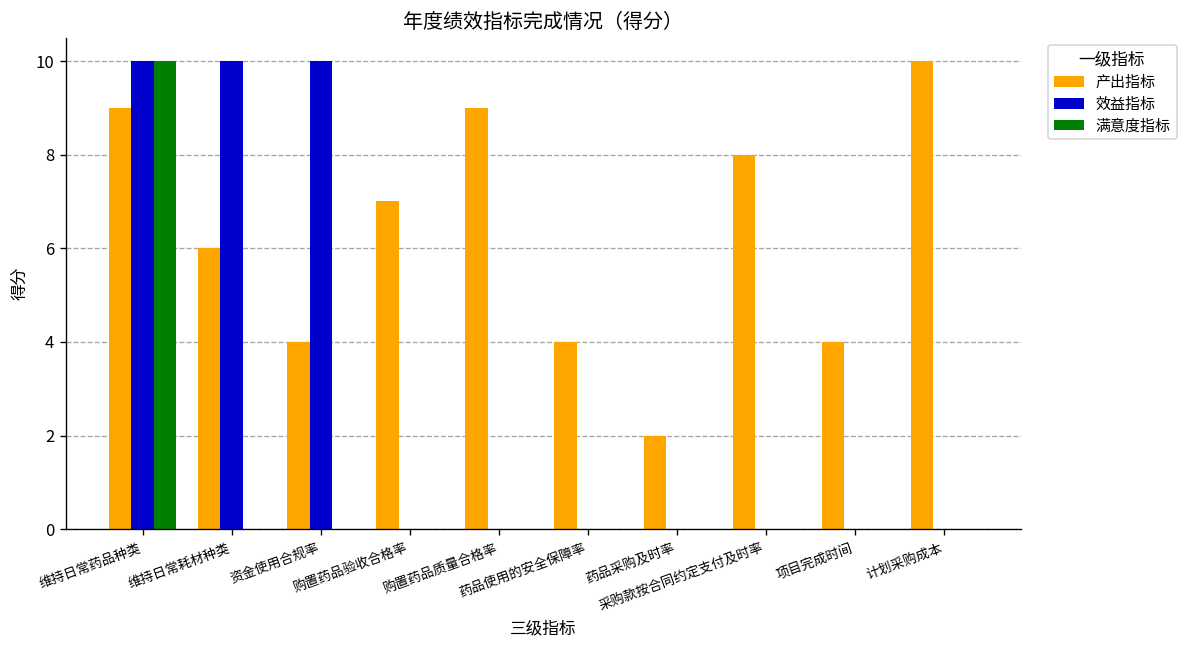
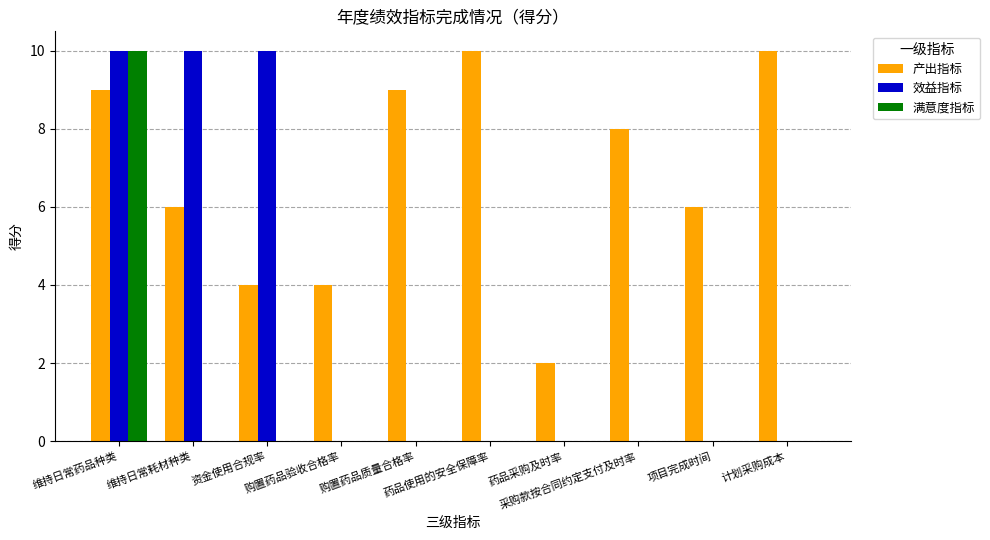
  {
    "产出指标": {
      "维持日常药品种类": 9,
      "维持日常耗材种类": 6,
      "资金使用合规率": 4,
-     "购置药品验收合格率": 7,
+     "购置药品验收合格率": 4,
      "购置药品质量合格率": 9,
-     "药品使用的安全保障率": 4,
+     "药品使用的安全保障率": 10,
      "药品采购及时率": 2,
      "采购款按合同约定支付及时率": 8,
-     "项目完成时间": 4,
+     "项目完成时间": 6,
      "计划采购成本": 10
    },
    "效益指标": {
      "维持日常药品种类": 10,
      "维持日常耗材种类": 10,
      "资金使用合规率": 10,
      "购置药品验收合格率": 0,
      "购置药品质量合格率": 0,
      "药品使用的安全保障率": 0,
      "药品采购及时率": 0,
      "采购款按合同约定支付及时率": 0,
      "项目完成时间": 0,
      "计划采购成本": 0
    },
    "满意度指标": {
      "维持日常药品种类": 10,
      "维持日常耗材种类": 0,
      "资金使用合规率": 0,
      "购置药品验收合格率": 0,
      "购置药品质量合格率": 0,
      "药品使用的安全保障率": 0,
      "药品采购及时率": 0,
      "采购款按合同约定支付及时率": 0,
      "项目完成时间": 0,
      "计划采购成本": 0
    }
  }
